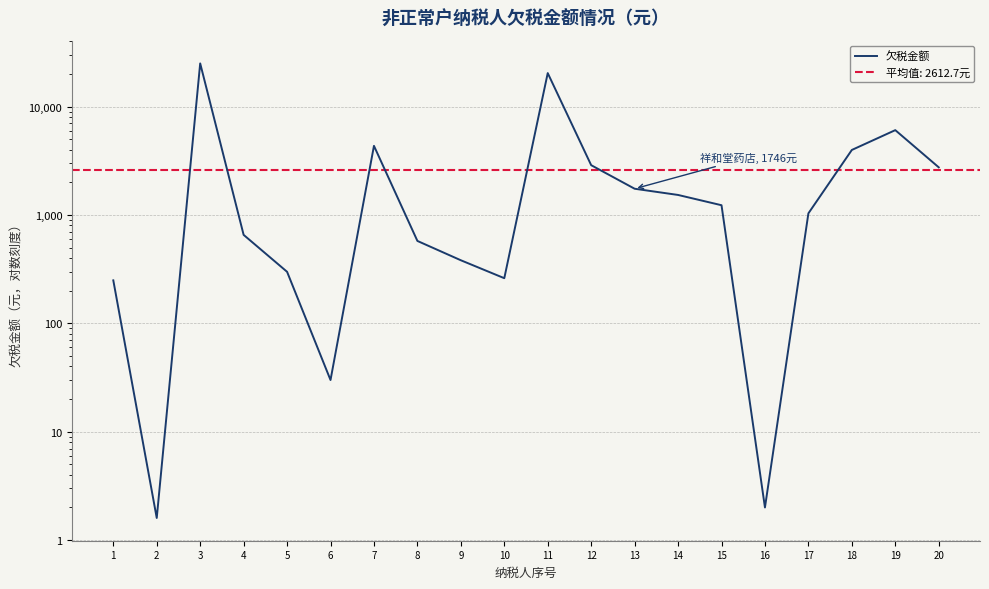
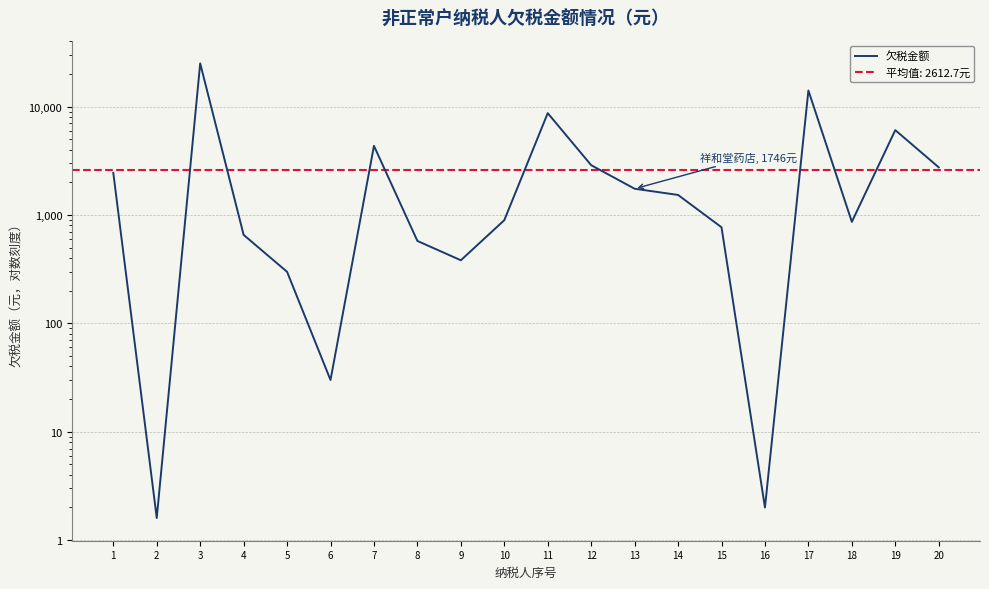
  {
-   "1": "250",
+   "1": "2,400",
    "2": "1.6",
    "3": "25,000",
    "4": "700",
    "5": "300",
    "6": "30",
    "7": "4,300",
    "8": "600",
    "9": "380",
-   "10": "260",
-   "11": "20,000",
+   "10": "900",
+   "11": "9,000",
    "12": "2,900",
    "14": "1,500",
-   "15": "1,200",
+   "15": "800",
    "16": "2",
-   "17": "1,000",
-   "18": "4,000",
+   "17": "14,000",
+   "18": "900",
    "19": "6,000",
    "20": "2,800"
  }
